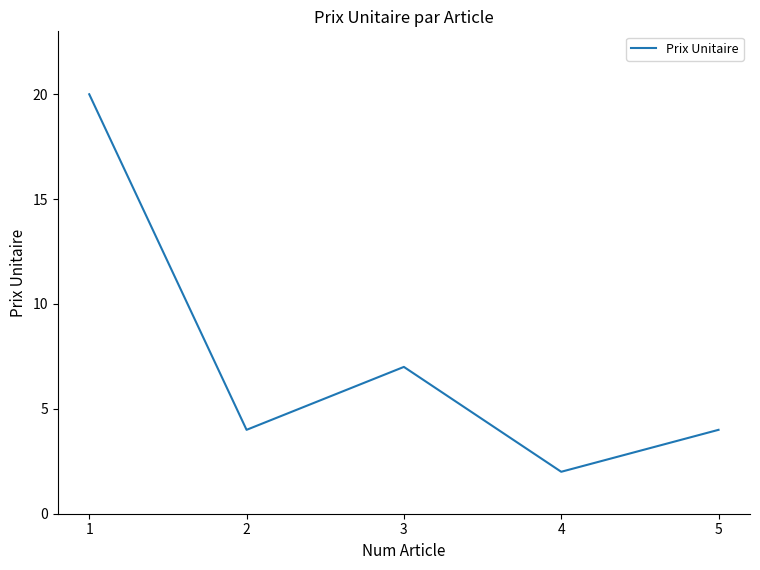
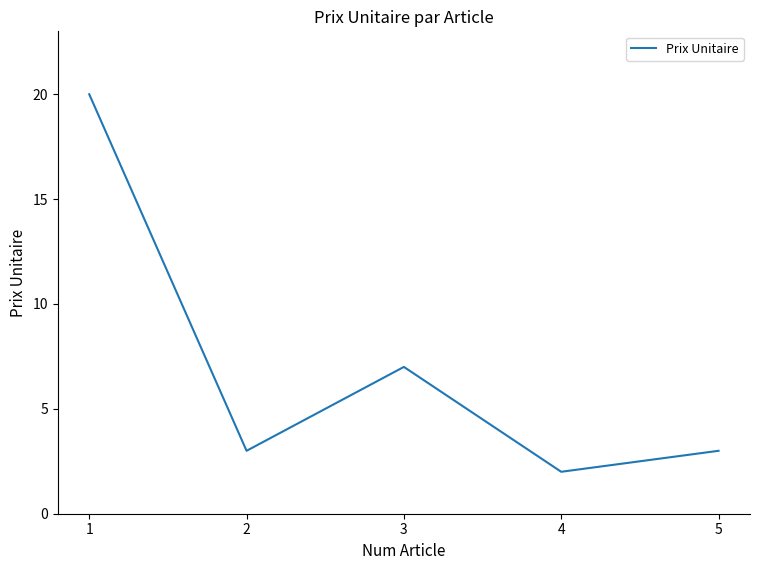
  {
    "1": 20,
-   "2": 4,
+   "2": 3,
    "3": 7,
    "4": 2,
-   "5": 4
+   "5": 3
  }
